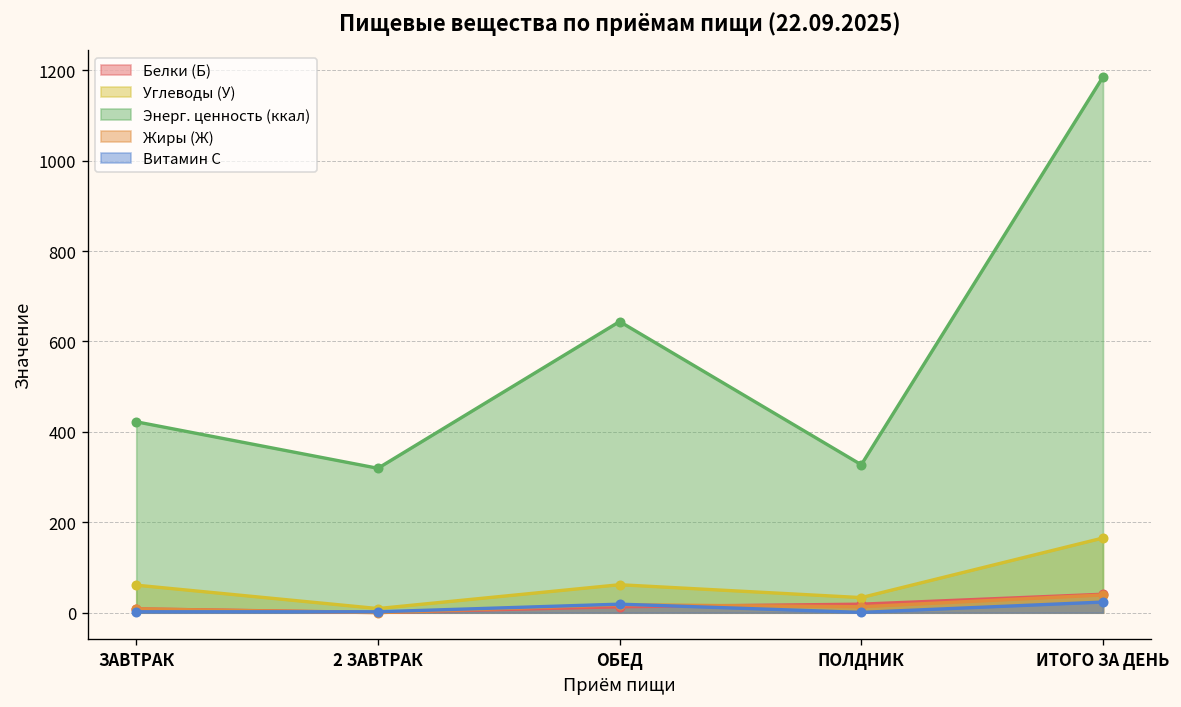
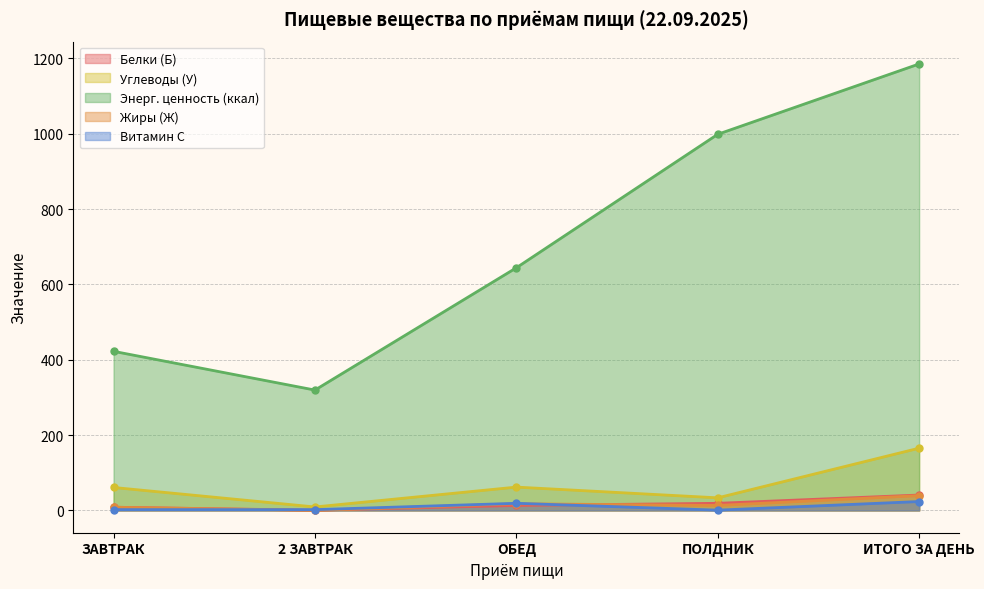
  {
    "Энерг. ценность (ккал)": {
      "ЗАВТРАК": 420,
      "2 ЗАВТРАК": 320,
      "ОБЕД": 640,
-     "ПОЛДНИК": 330,
+     "ПОЛДНИК": 1000,
      "ИТОГО ЗА ДЕНЬ": 1190
    },
    "Витамин С": {
      "ПОЛДНИК": 0,
      "ИТОГО ЗА ДЕНЬ": 20
    }
  }
